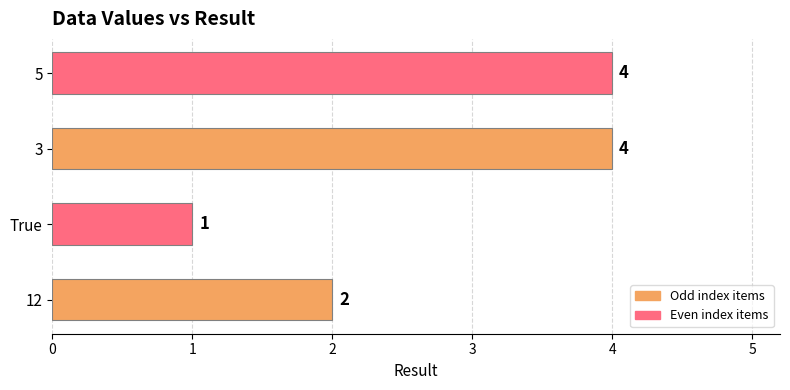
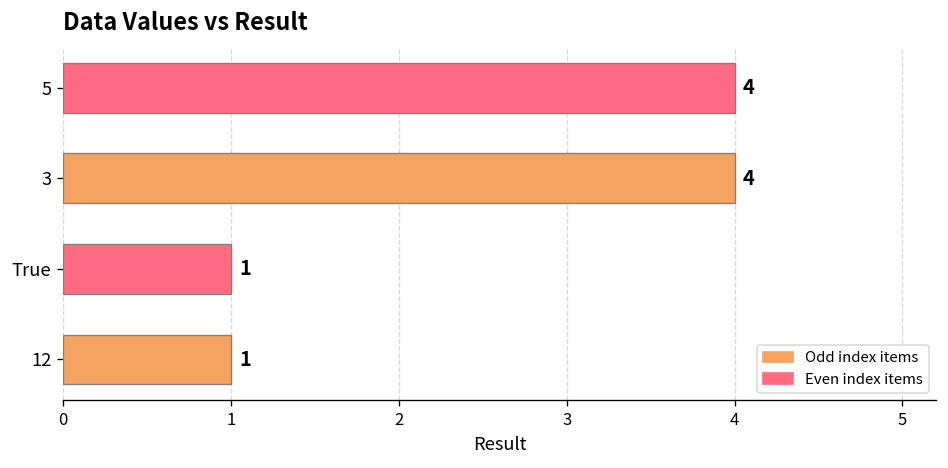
  {
    "5": 4,
    "3": 4,
    "True": 1,
-   "12": 2
+   "12": 1
  }
